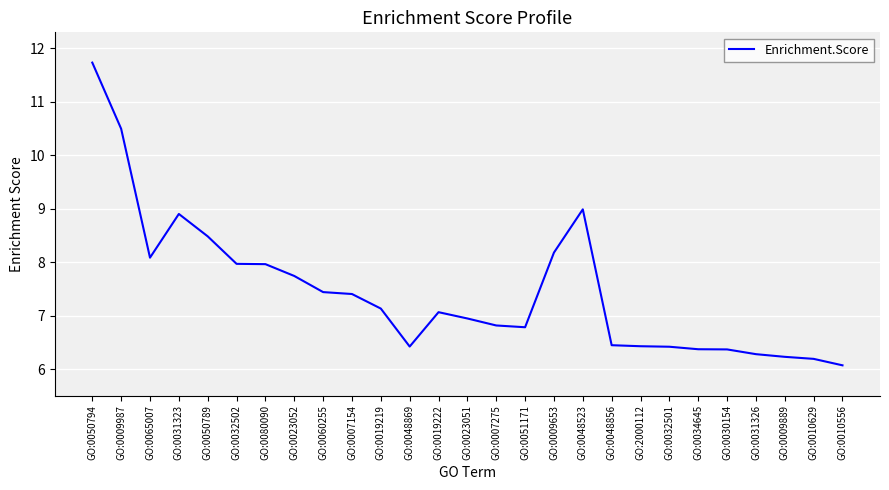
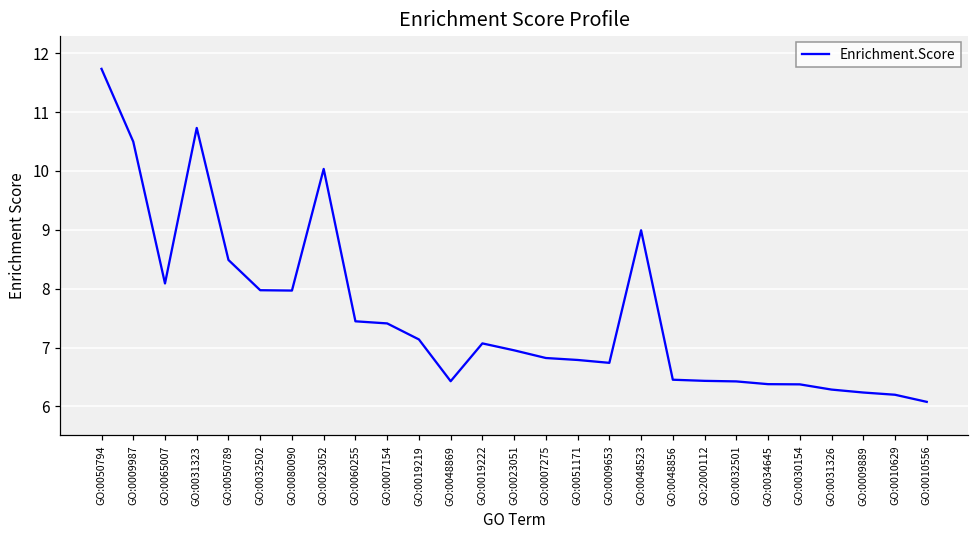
  {
    "GO:0050794": 11.7,
    "GO:0009987": 10.5,
    "GO:0065007": 8.1,
-   "GO:0031323": 8.9,
+   "GO:0031323": 10.7,
    "GO:0050789": 8.5,
    "GO:0032502": 8.0,
    "GO:0080090": 8.0,
-   "GO:0023052": 7.7,
+   "GO:0023052": 10.0,
    "GO:0060255": 7.4,
    "GO:0007154": 7.4,
    "GO:0019219": 7.1,
    "GO:0048869": 6.4,
    "GO:0019222": 7.1,
    "GO:0023051": 7.0,
    "GO:0007275": 6.8,
    "GO:0051171": 6.8,
-   "GO:0009653": 8.2,
+   "GO:0009653": 6.7,
    "GO:0048523": 9.0,
    "GO:0048856": 6.5,
    "GO:2000112": 6.4,
    "GO:0032501": 6.4,
    "GO:0034645": 6.4,
    "GO:0030154": 6.4,
    "GO:0031326": 6.3,
    "GO:0009889": 6.2,
    "GO:0010629": 6.2,
    "GO:0010556": 6.1
  }
